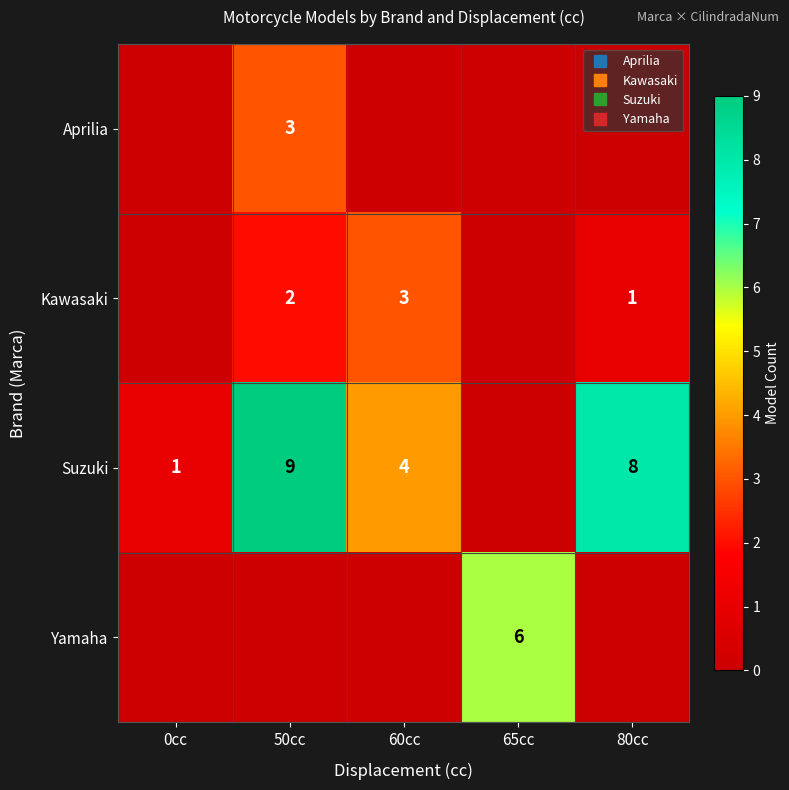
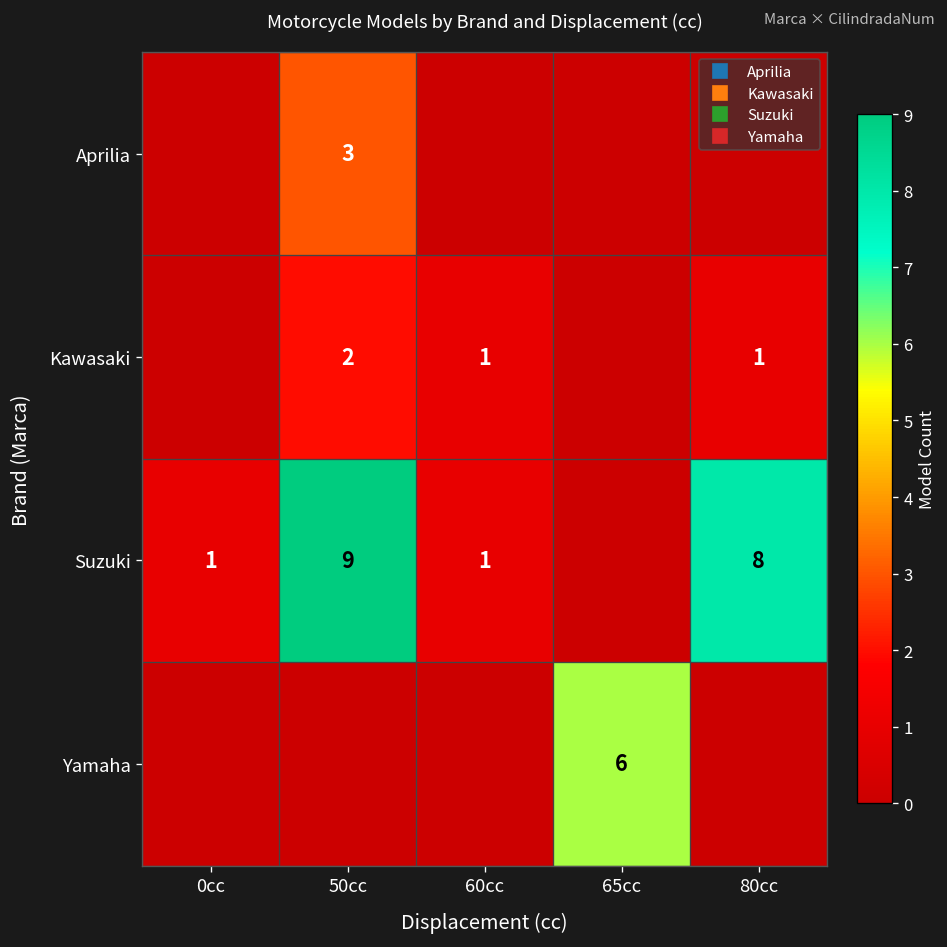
  {
    "Aprilia": {
      "50cc": 3
    },
    "Kawasaki": {
      "50cc": 2,
-     "60cc": 3,
+     "60cc": 1,
      "80cc": 1
    },
    "Suzuki": {
      "0cc": 1,
      "50cc": 9,
-     "60cc": 4,
+     "60cc": 1,
      "80cc": 8
    },
    "Yamaha": {
      "65cc": 6
    }
  }
